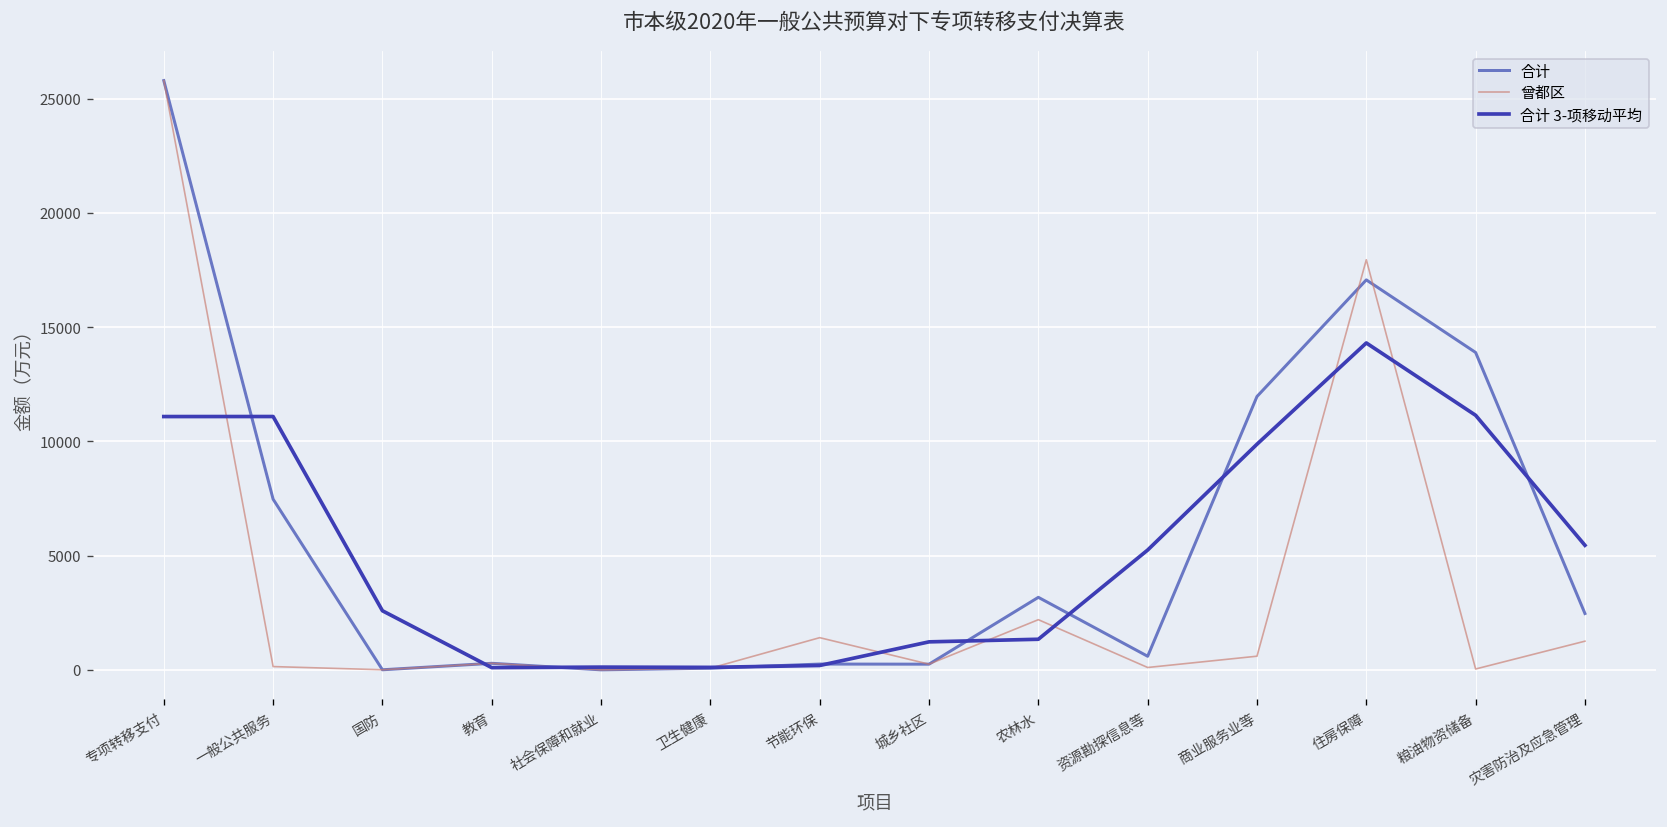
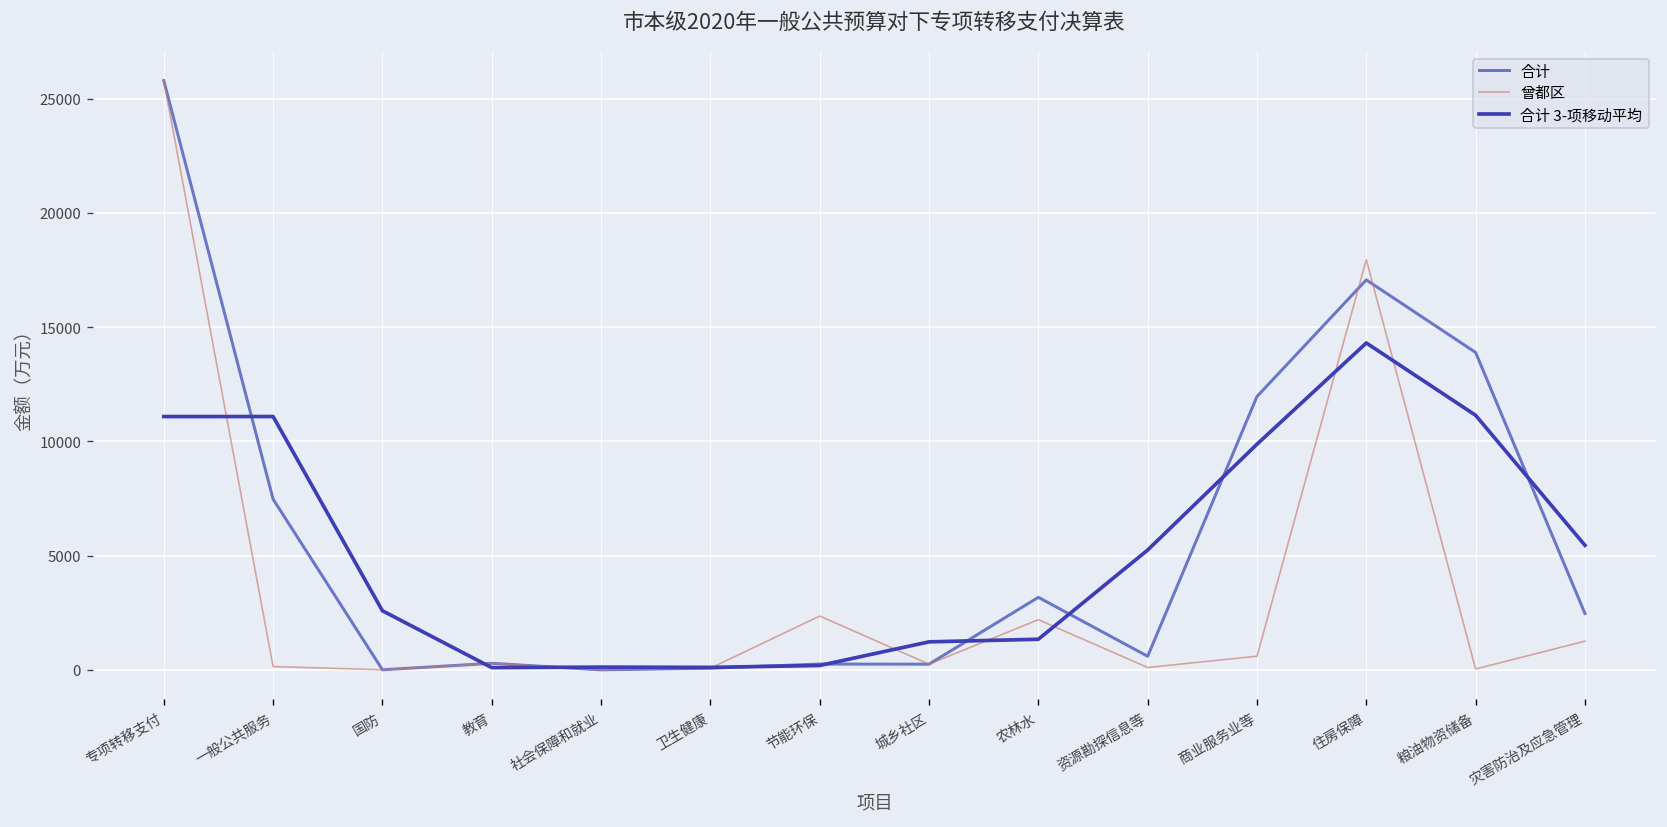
  {
    "曾都区": {
      "一般公共服务": 100,
-     "节能环保": 1400,
+     "节能环保": 2400,
      "农林水": 2200,
      "资源勘探信息等": 100,
      "商业服务业等": 600,
      "住房保障": 17900,
      "粮油物资储备": 0,
      "灾害防治及应急管理": 1300
    }
  }
